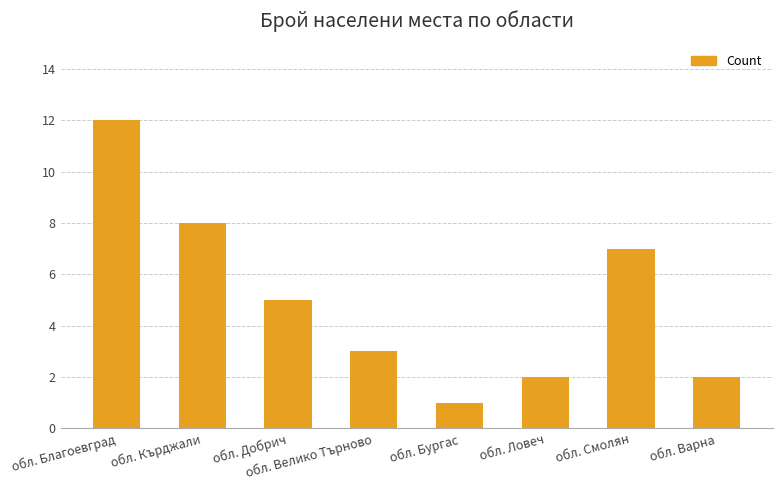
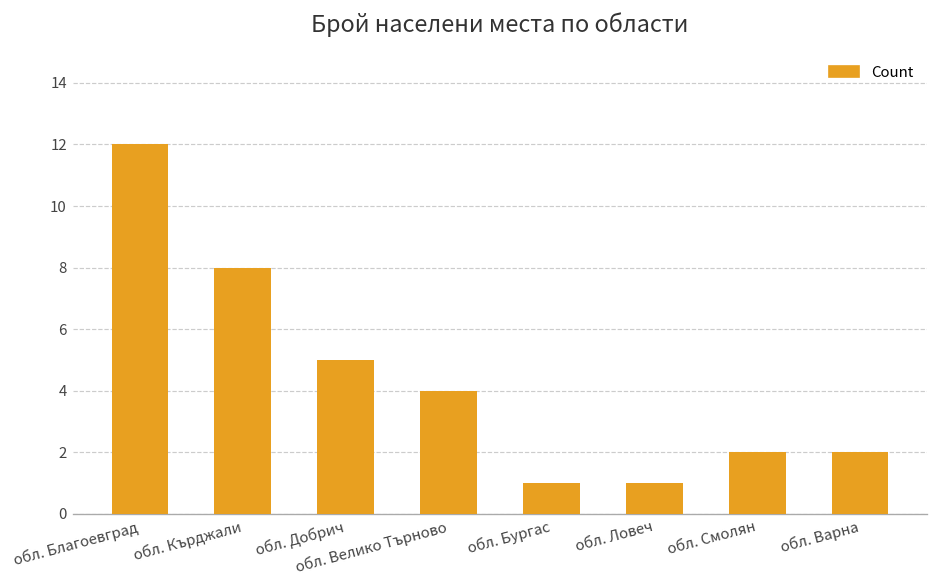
  {
    "обл. Благоевград": 12,
    "обл. Кърджали": 8,
    "обл. Добрич": 5,
-   "обл. Велико Търново": 3,
+   "обл. Велико Търново": 4,
    "обл. Бургас": 1,
-   "обл. Ловеч": 2,
-   "обл. Смолян": 7,
+   "обл. Ловеч": 1,
+   "обл. Смолян": 2,
    "обл. Варна": 2
  }
